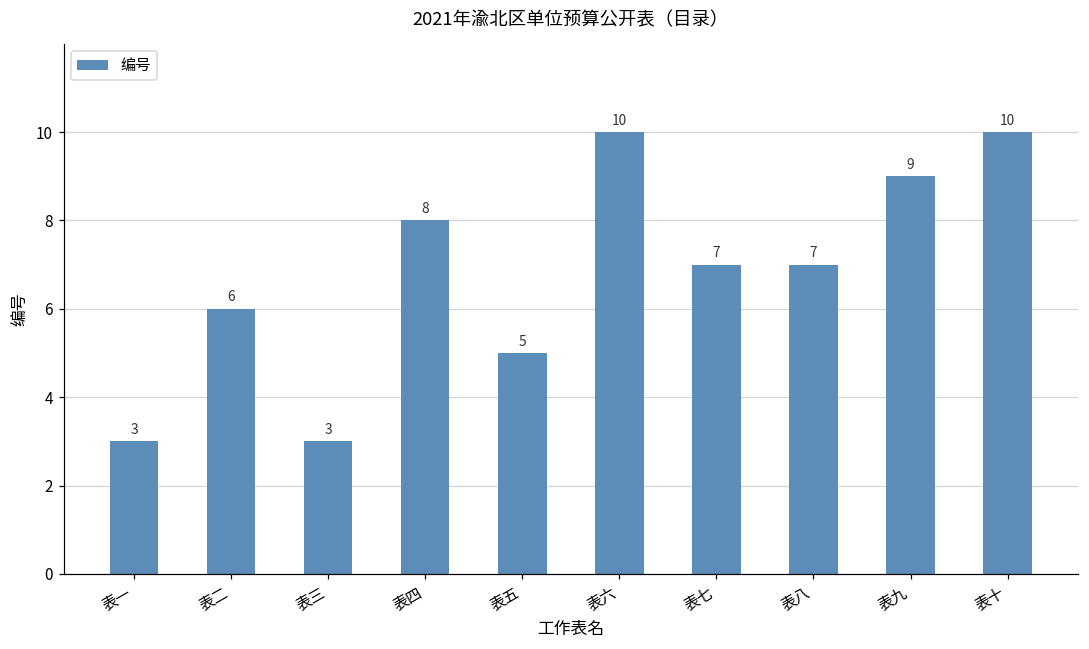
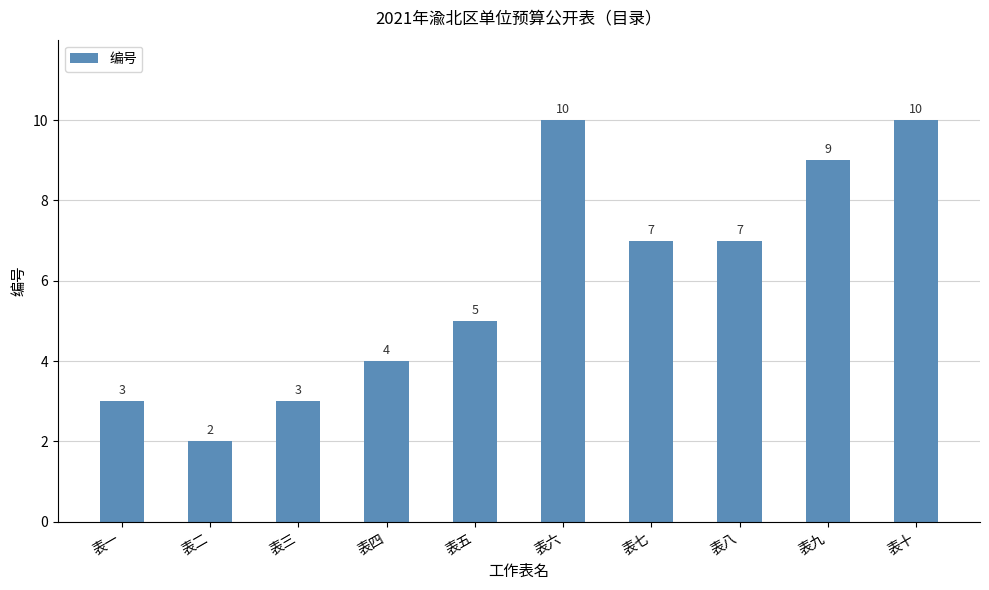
  {
    "表一": 3,
-   "表二": 6,
+   "表二": 2,
    "表三": 3,
-   "表四": 8,
+   "表四": 4,
    "表五": 5,
    "表六": 10,
    "表七": 7,
    "表八": 7,
    "表九": 9,
    "表十": 10
  }
